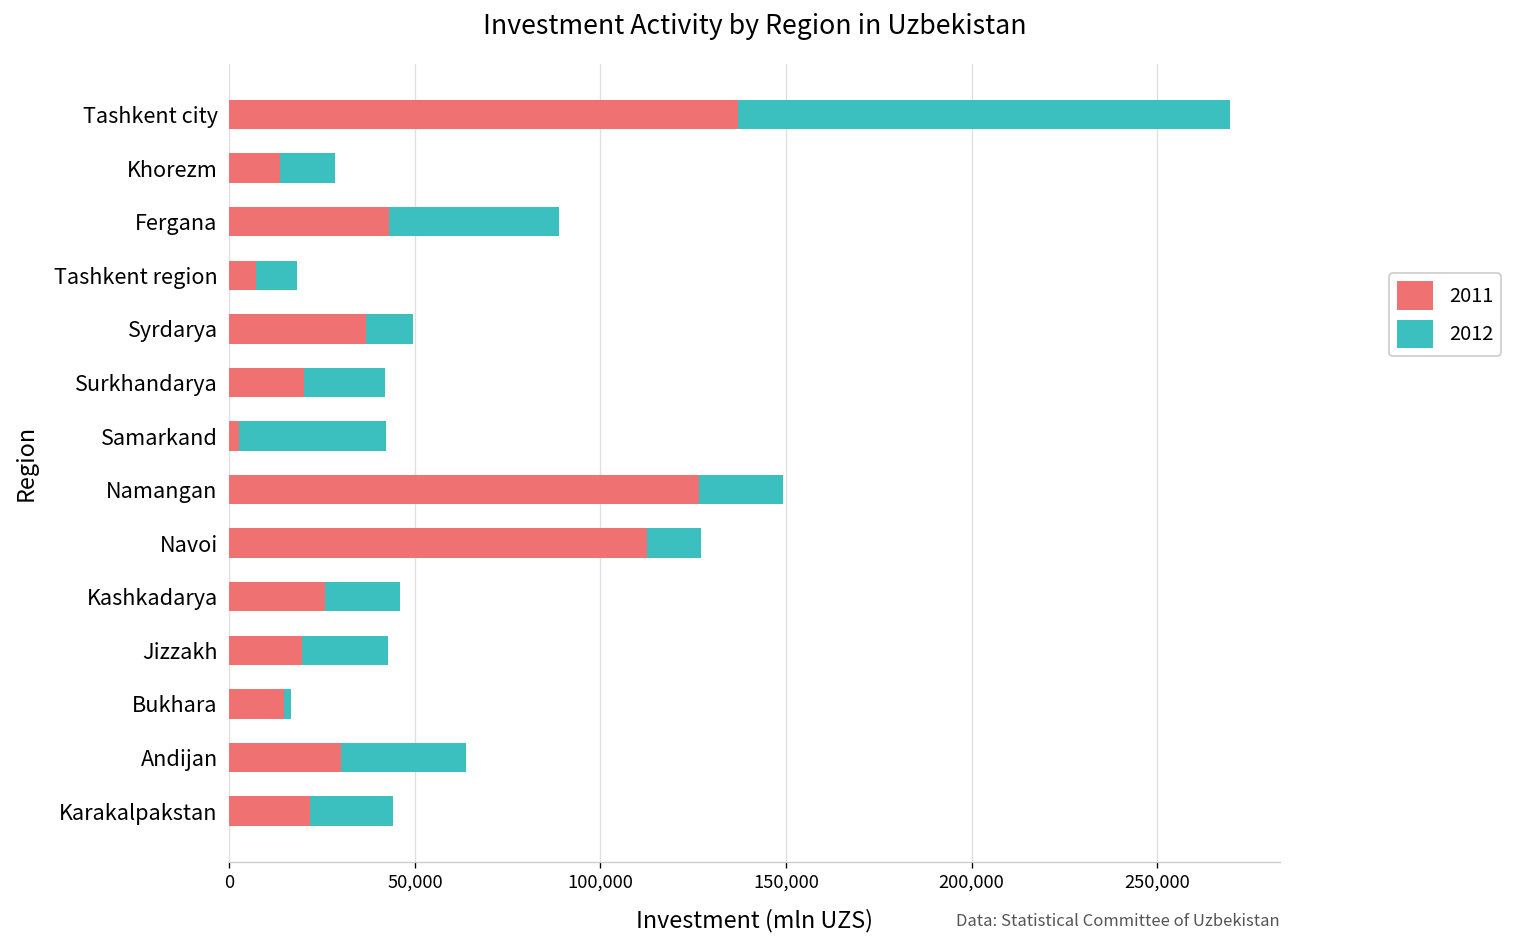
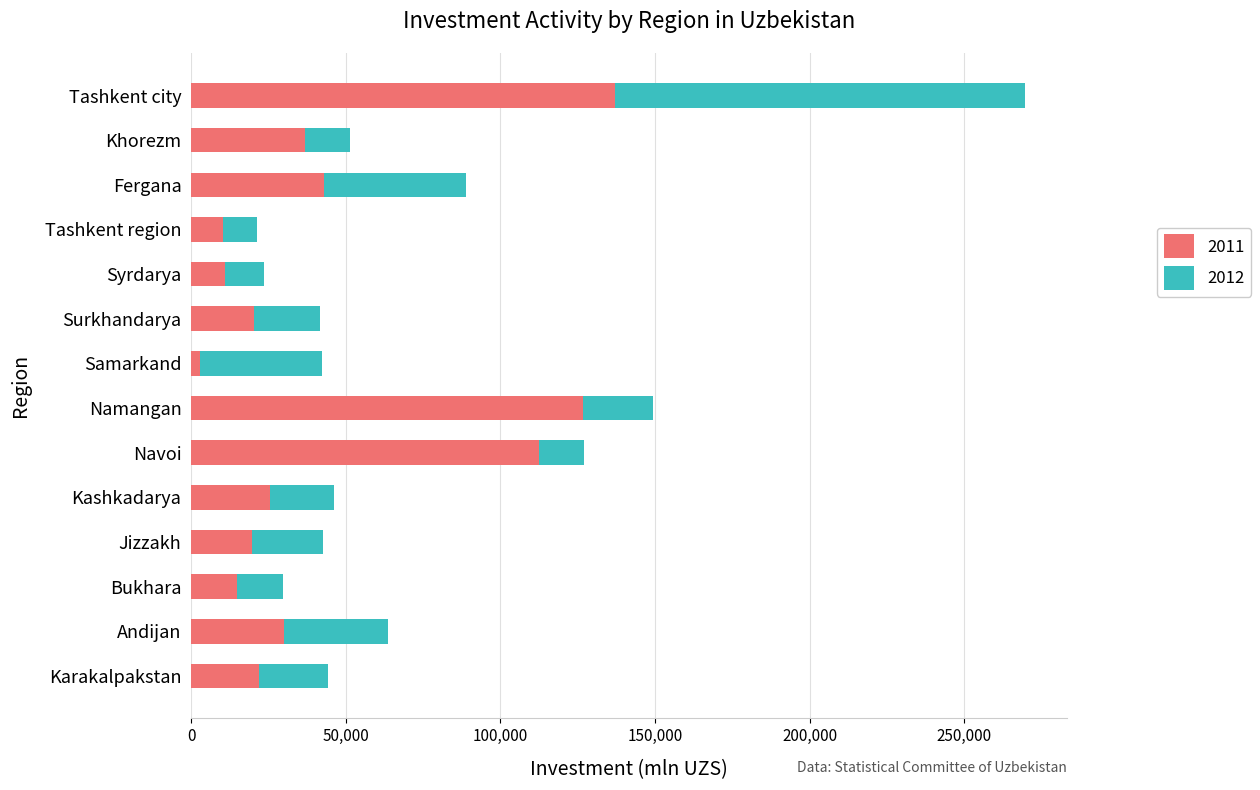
  {
    "2011": {
      "Tashkent city": "137,000",
-     "Khorezm": "14,000",
+     "Khorezm": "37,000",
      "Fergana": "43,000",
-     "Tashkent region": "7,000",
-     "Syrdarya": "37,000",
+     "Tashkent region": "10,000",
+     "Syrdarya": "11,000",
      "Surkhandarya": "20,000",
      "Samarkand": "3,000",
      "Namangan": "127,000",
      "Navoi": "113,000",
      "Kashkadarya": "26,000",
      "Jizzakh": "20,000",
      "Bukhara": "15,000",
      "Andijan": "30,000",
      "Karakalpakstan": "22,000"
    },
    "2012": {
      "Tashkent city": "133,000",
      "Khorezm": "15,000",
      "Fergana": "46,000",
      "Tashkent region": "11,000",
      "Syrdarya": "13,000",
      "Surkhandarya": "22,000",
      "Samarkand": "39,000",
      "Namangan": "23,000",
      "Navoi": "15,000",
      "Kashkadarya": "20,000",
      "Jizzakh": "23,000",
-     "Bukhara": "2,000",
+     "Bukhara": "15,000",
      "Andijan": "34,000",
      "Karakalpakstan": "22,000"
    }
  }
